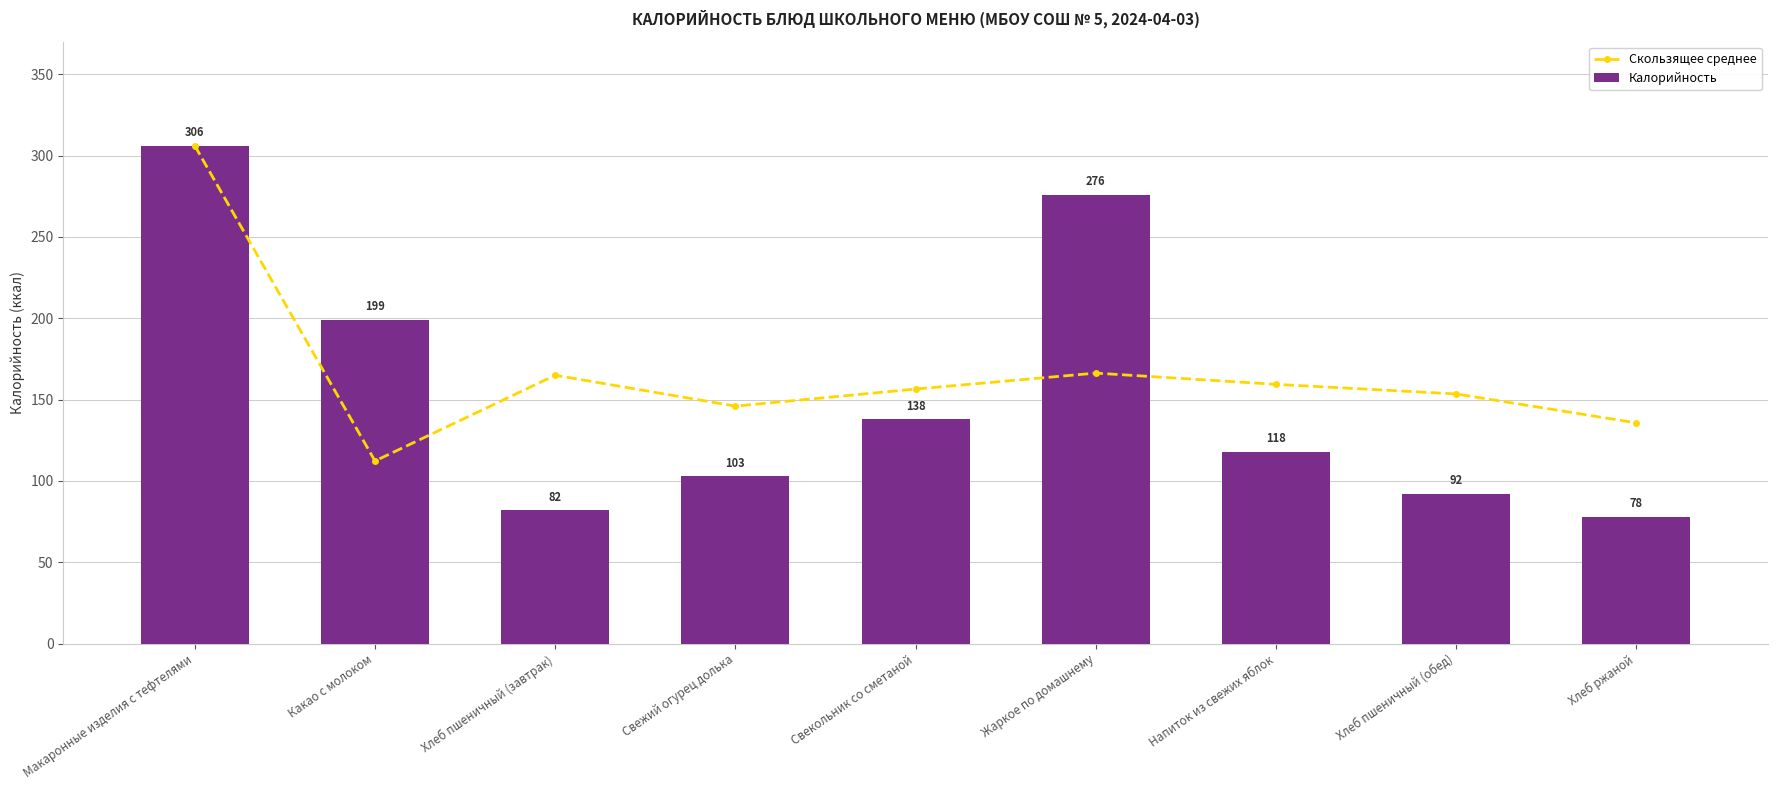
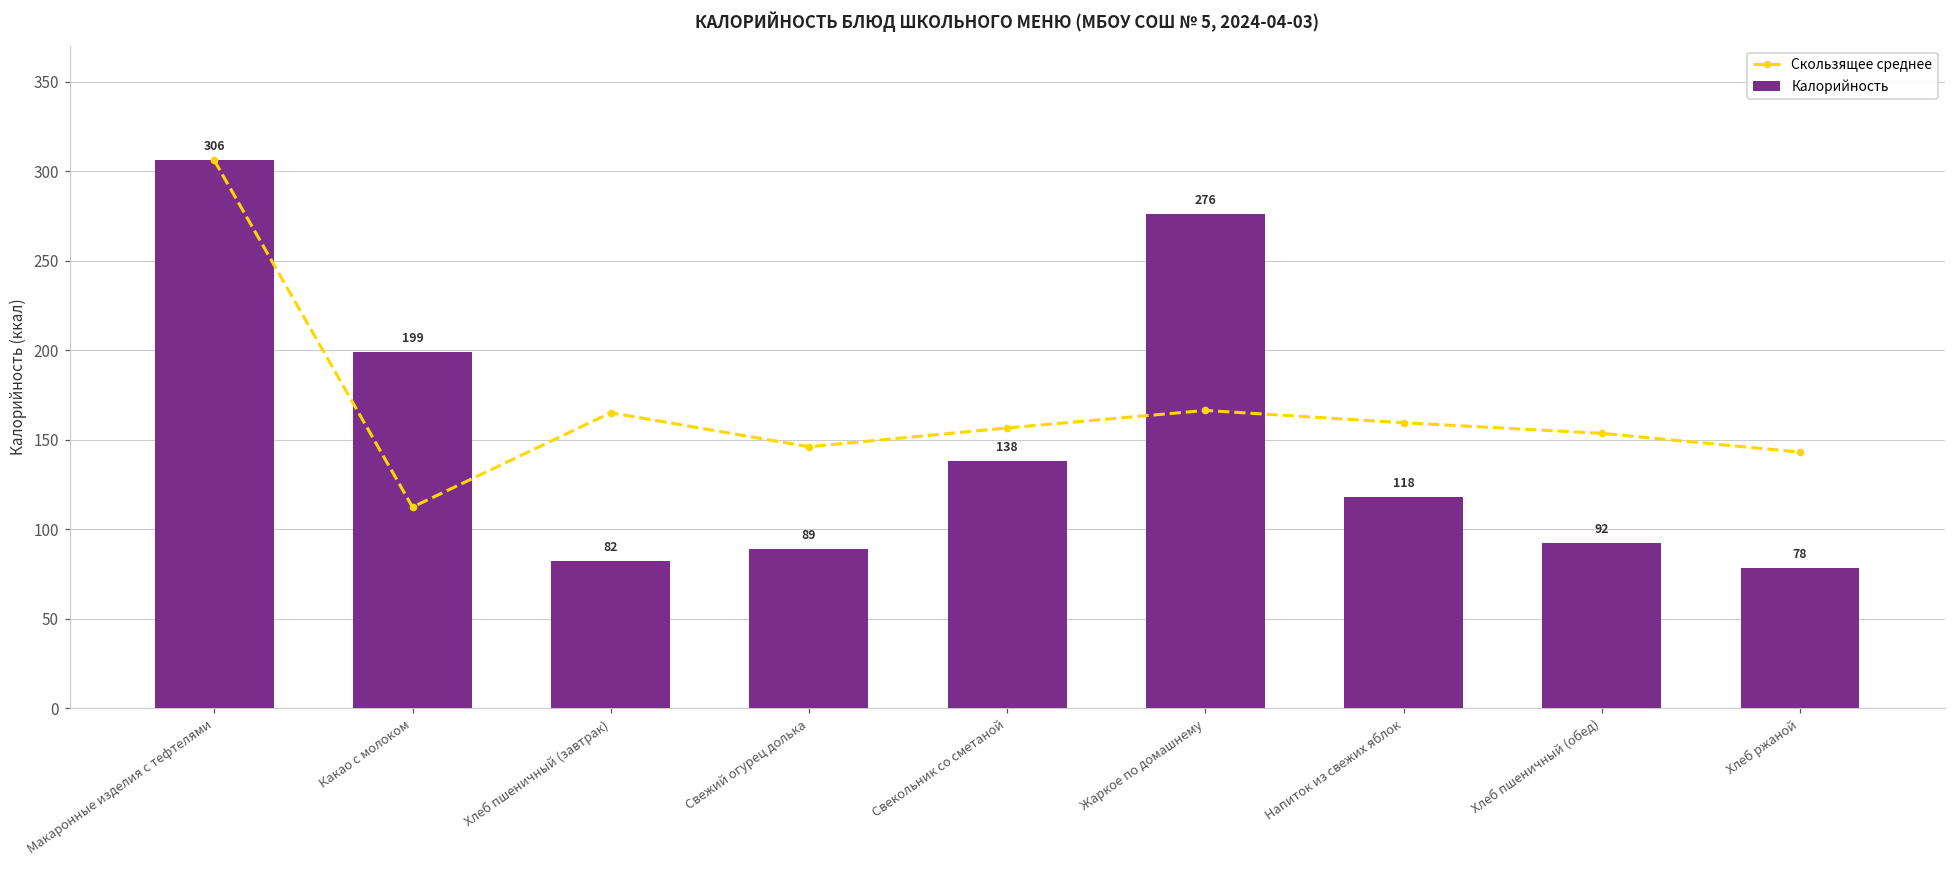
  {
    "Калорийность": {
      "Макаронные изделия с тефтелями": 306,
      "Какао с молоком": 199,
      "Хлеб пшеничный (завтрак)": 82,
-     "Свежий огурец долька": 103,
+     "Свежий огурец долька": 89,
      "Свекольник со сметаной": 138,
      "Жаркое по домашнему": 276,
      "Напиток из свежих яблок": 118,
      "Хлеб пшеничный (обед)": 92,
      "Хлеб ржаной": 78
    },
    "Скользящее среднее": {
      "Какао с молоком": 112,
      "Хлеб пшеничный (завтрак)": 165,
      "Свежий огурец долька": 146,
      "Свекольник со сметаной": 157,
      "Жаркое по домашнему": 166,
      "Напиток из свежих яблок": 159,
      "Хлеб пшеничный (обед)": 154,
-     "Хлеб ржаной": 136
+     "Хлеб ржаной": 143
    }
  }
